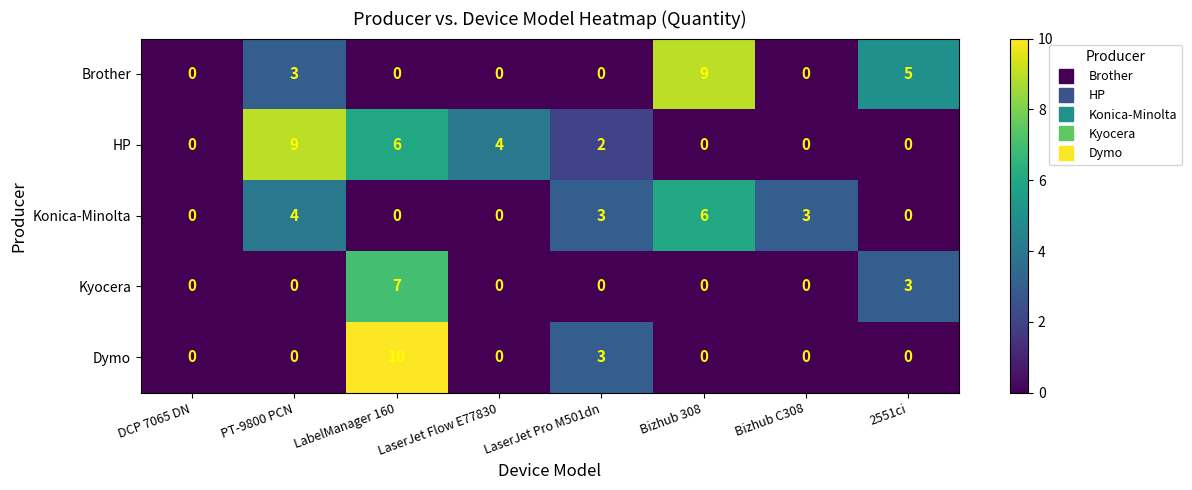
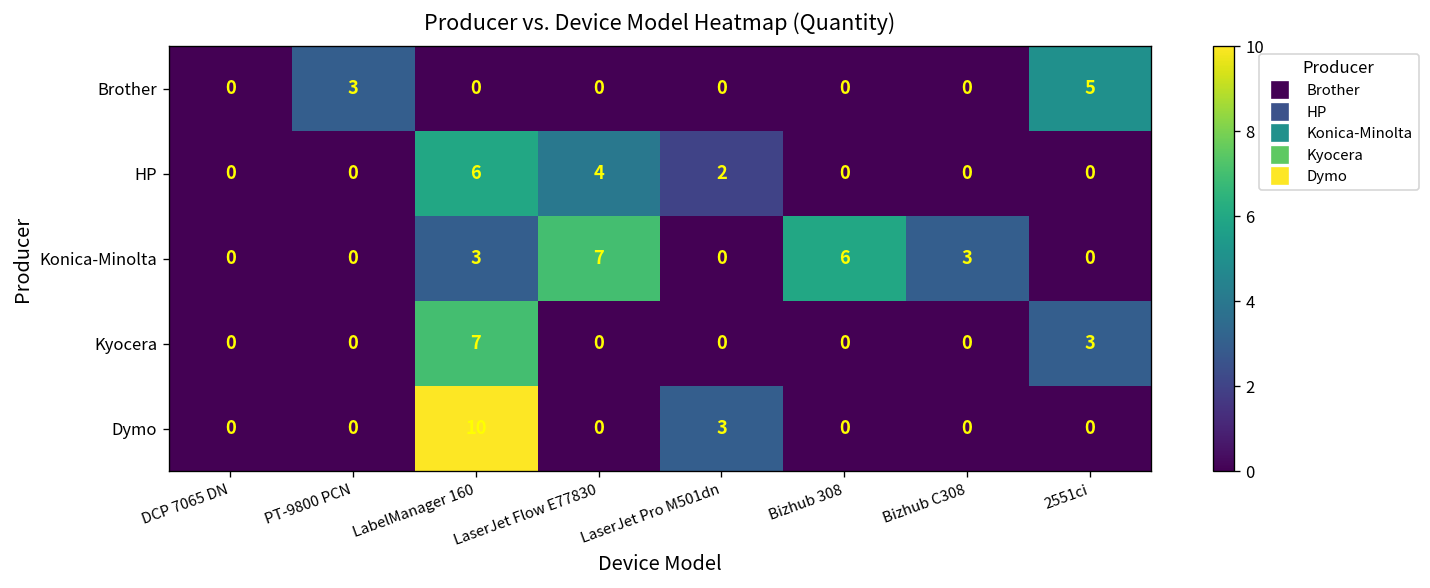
  {
    "Brother": {
      "DCP 7065 DN": 0,
      "PT-9800 PCN": 3,
      "LabelManager 160": 0,
      "LaserJet Flow E77830": 0,
      "LaserJet Pro M501dn": 0,
-     "Bizhub 308": 9,
+     "Bizhub 308": 0,
      "Bizhub C308": 0,
      "2551ci": 5
    },
    "HP": {
      "DCP 7065 DN": 0,
-     "PT-9800 PCN": 9,
+     "PT-9800 PCN": 0,
      "LabelManager 160": 6,
      "LaserJet Flow E77830": 4,
      "LaserJet Pro M501dn": 2,
      "Bizhub 308": 0,
      "Bizhub C308": 0,
      "2551ci": 0
    },
    "Konica-Minolta": {
      "DCP 7065 DN": 0,
-     "PT-9800 PCN": 4,
-     "LabelManager 160": 0,
-     "LaserJet Flow E77830": 0,
-     "LaserJet Pro M501dn": 3,
+     "PT-9800 PCN": 0,
+     "LabelManager 160": 3,
+     "LaserJet Flow E77830": 7,
+     "LaserJet Pro M501dn": 0,
      "Bizhub 308": 6,
      "Bizhub C308": 3,
      "2551ci": 0
    },
    "Kyocera": {
      "DCP 7065 DN": 0,
      "PT-9800 PCN": 0,
      "LabelManager 160": 7,
      "LaserJet Flow E77830": 0,
      "LaserJet Pro M501dn": 0,
      "Bizhub 308": 0,
      "Bizhub C308": 0,
      "2551ci": 3
    },
    "Dymo": {
      "DCP 7065 DN": 0,
      "PT-9800 PCN": 0,
      "LaserJet Flow E77830": 0,
      "LaserJet Pro M501dn": 3,
      "Bizhub 308": 0,
      "Bizhub C308": 0,
      "2551ci": 0
    }
  }
